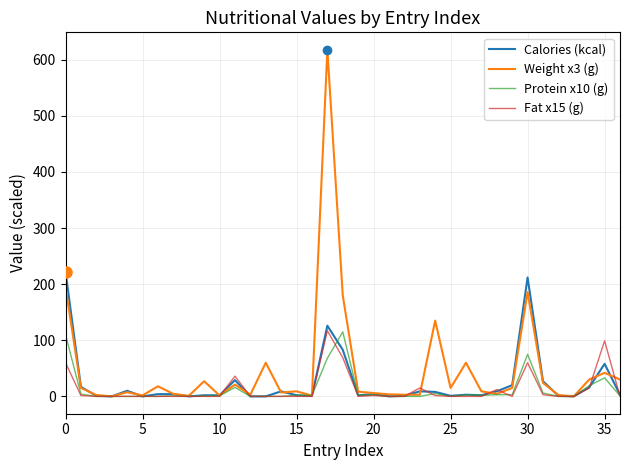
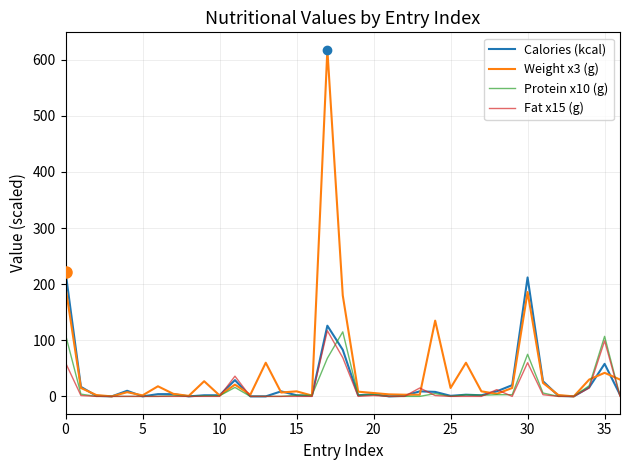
  {
    "Protein x10 (g)": {
      "0": 110,
      "30": 80,
-     "35": 30
+     "35": 110
    },
    "Fat x15 (g)": {
      "0": 60,
      "30": 60,
      "35": 100
    }
  }
